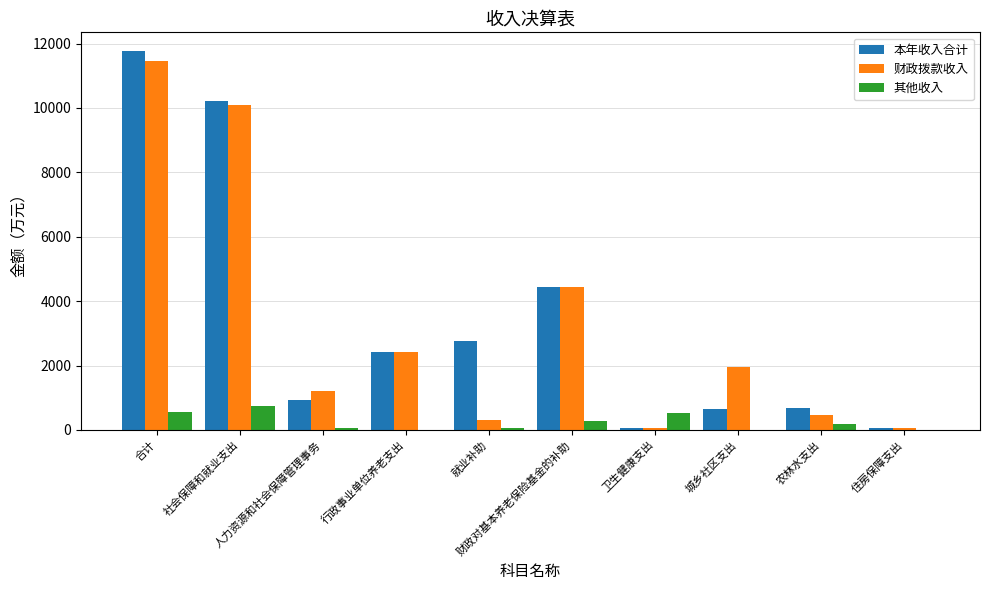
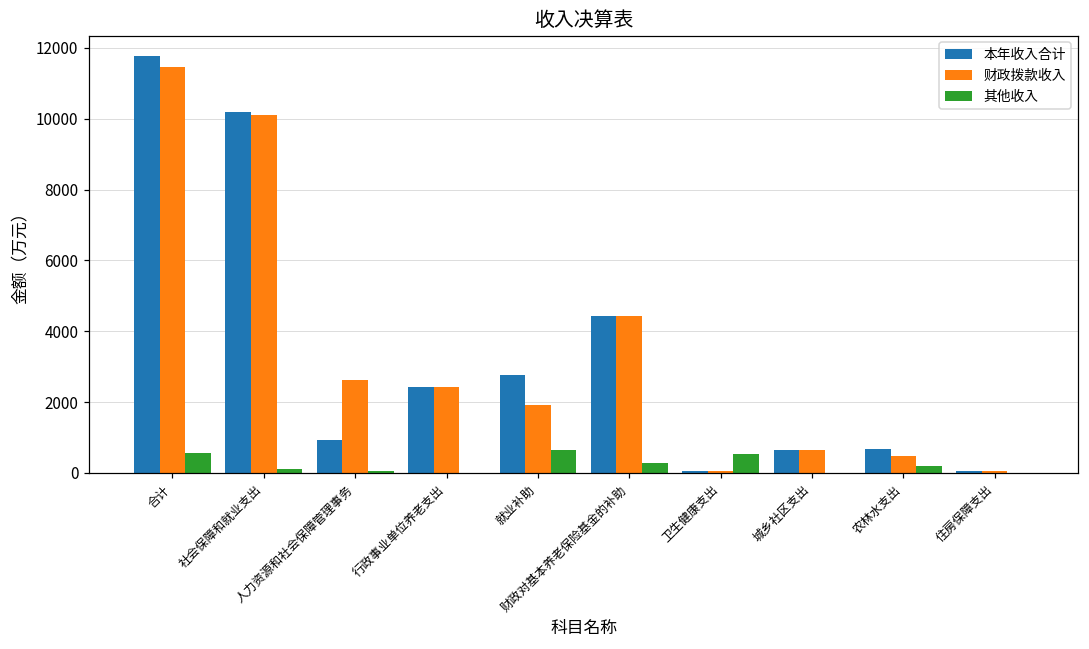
  {
    "本年收入合计": {
      "合计": 11800,
      "社会保障和就业支出": 10200,
      "人力资源和社会保障管理事务": 900,
      "行政事业单位养老支出": 2400,
      "就业补助": 2800,
      "财政对基本养老保险基金的补助": 4400,
      "城乡社区支出": 600,
      "农林水支出": 700
    },
    "财政拨款收入": {
      "合计": 11500,
      "社会保障和就业支出": 10100,
-     "人力资源和社会保障管理事务": 1200,
+     "人力资源和社会保障管理事务": 2600,
      "行政事业单位养老支出": 2400,
-     "就业补助": 300,
+     "就业补助": 1900,
      "财政对基本养老保险基金的补助": 4400,
-     "城乡社区支出": 2000,
+     "城乡社区支出": 600,
      "农林水支出": 500
    },
    "其他收入": {
      "合计": 600,
-     "社会保障和就业支出": 700,
+     "社会保障和就业支出": 100,
      "行政事业单位养老支出": 0,
-     "就业补助": 0,
+     "就业补助": 600,
      "财政对基本养老保险基金的补助": 300,
      "卫生健康支出": 500,
      "城乡社区支出": 0,
      "农林水支出": 200,
      "住房保障支出": 0
    }
  }
